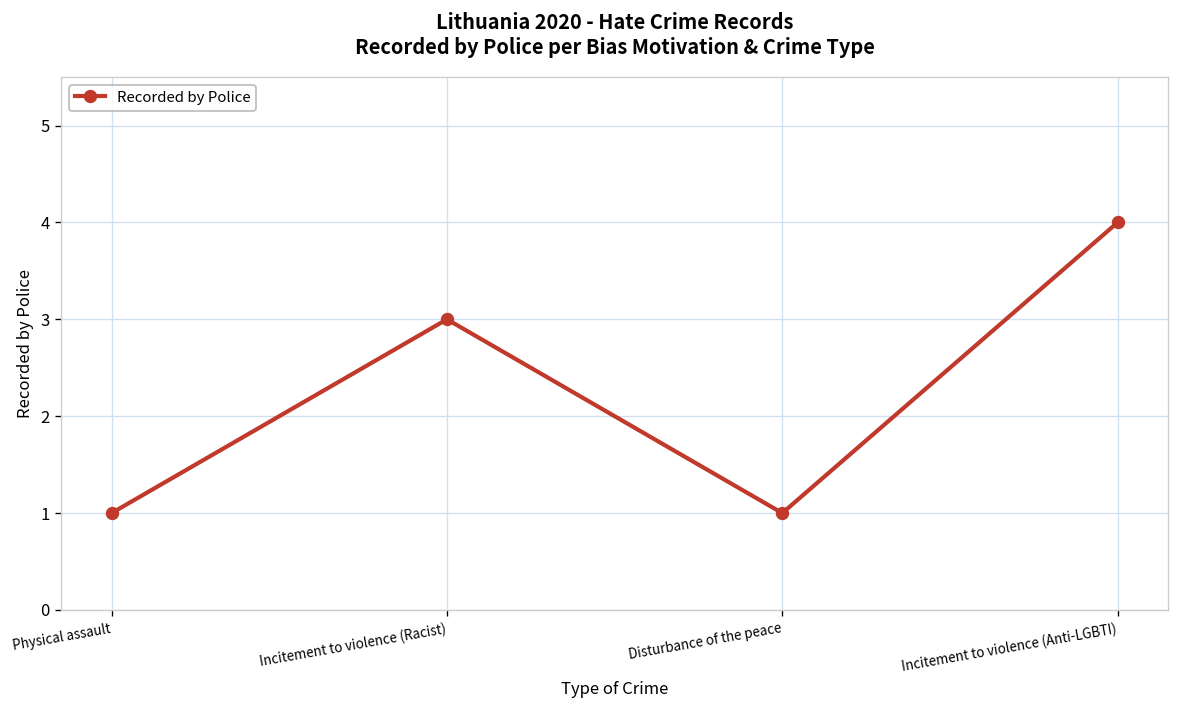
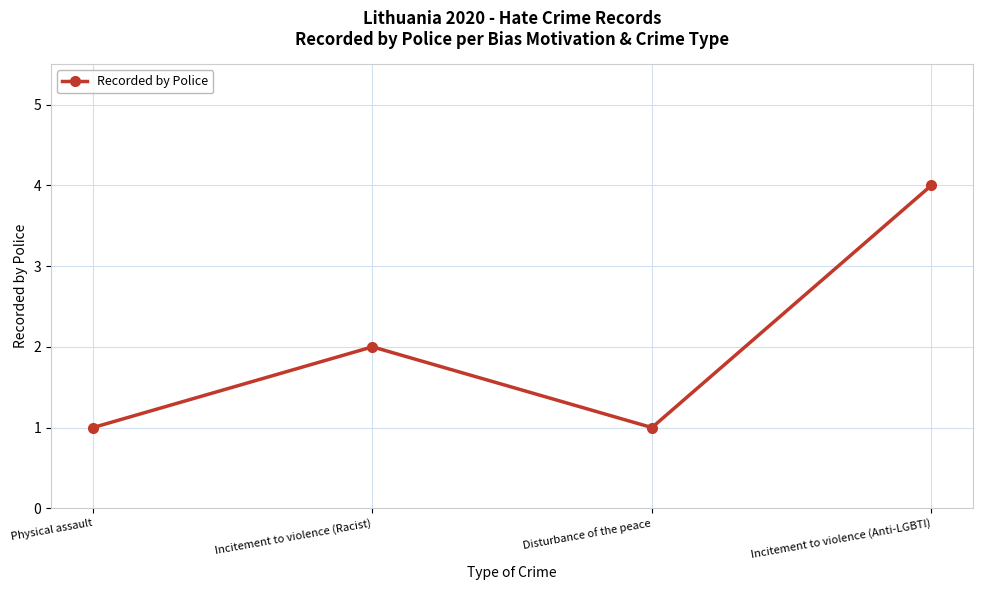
  {
    "Physical assault": 1,
-   "Incitement to violence (Racist)": 3,
+   "Incitement to violence (Racist)": 2,
    "Disturbance of the peace": 1,
    "Incitement to violence (Anti-LGBTI)": 4
  }
